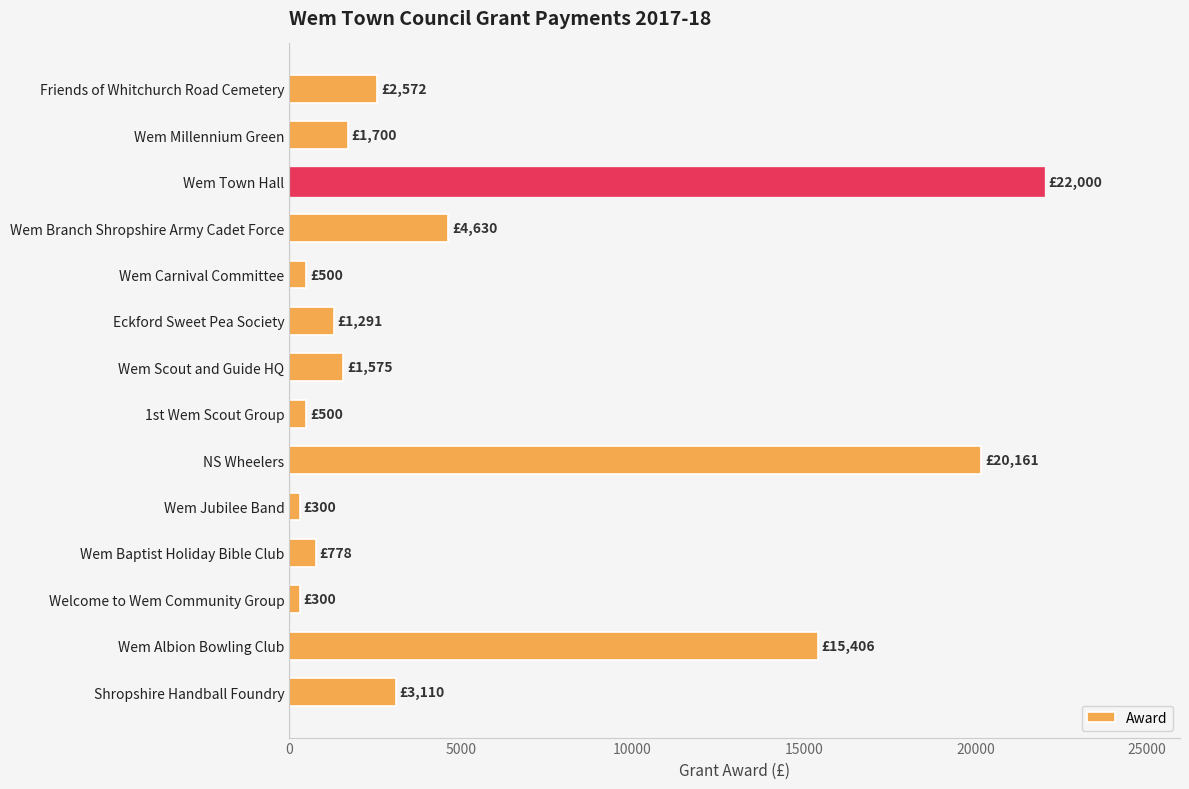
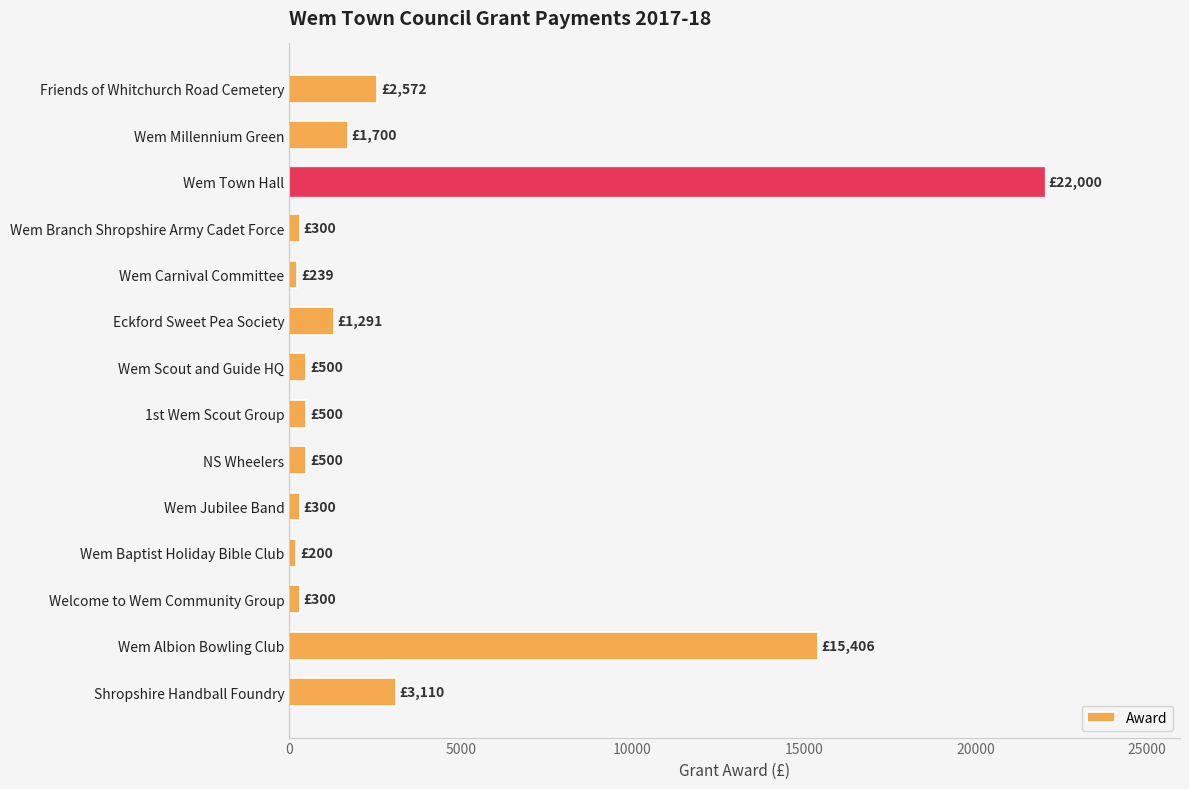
  {
    "Friends of Whitchurch Road Cemetery": "£2,572",
    "Wem Millennium Green": "£1,700",
    "Wem Town Hall": "£22,000",
-   "Wem Branch Shropshire Army Cadet Force": "£4,630",
-   "Wem Carnival Committee": "£500",
+   "Wem Branch Shropshire Army Cadet Force": "£300",
+   "Wem Carnival Committee": "£239",
    "Eckford Sweet Pea Society": "£1,291",
-   "Wem Scout and Guide HQ": "£1,575",
+   "Wem Scout and Guide HQ": "£500",
    "1st Wem Scout Group": "£500",
-   "NS Wheelers": "£20,161",
+   "NS Wheelers": "£500",
    "Wem Jubilee Band": "£300",
-   "Wem Baptist Holiday Bible Club": "£778",
+   "Wem Baptist Holiday Bible Club": "£200",
    "Welcome to Wem Community Group": "£300",
    "Wem Albion Bowling Club": "£15,406",
    "Shropshire Handball Foundry": "£3,110"
  }
